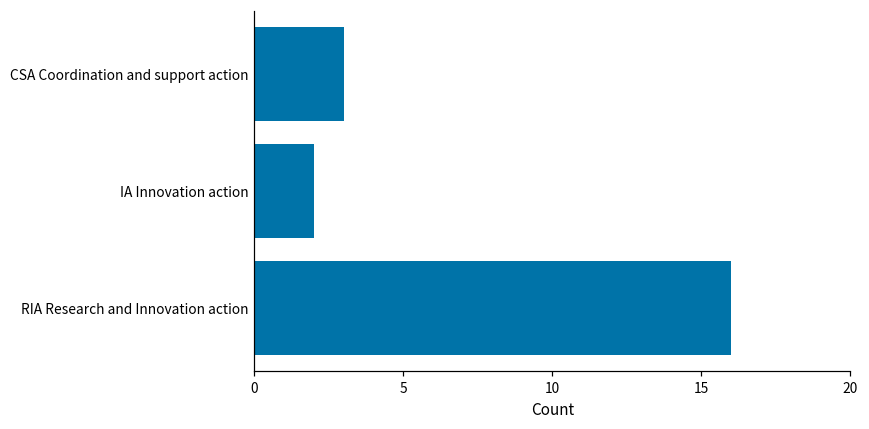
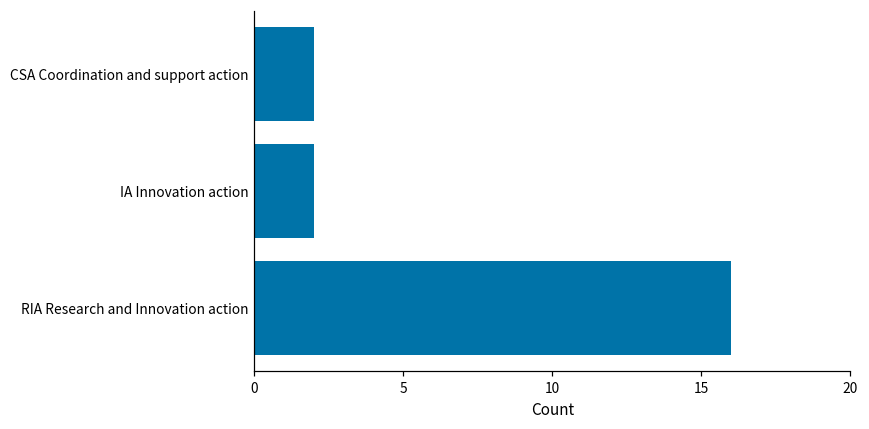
  {
-   "CSA Coordination and support action": 3,
+   "CSA Coordination and support action": 2,
    "IA Innovation action": 2,
    "RIA Research and Innovation action": 16
  }
